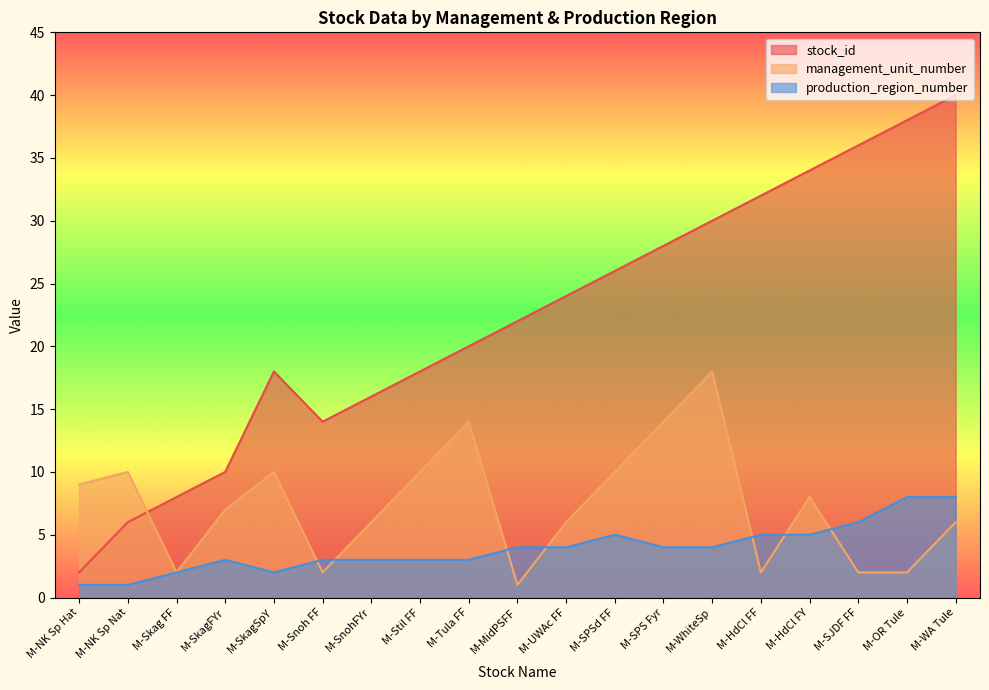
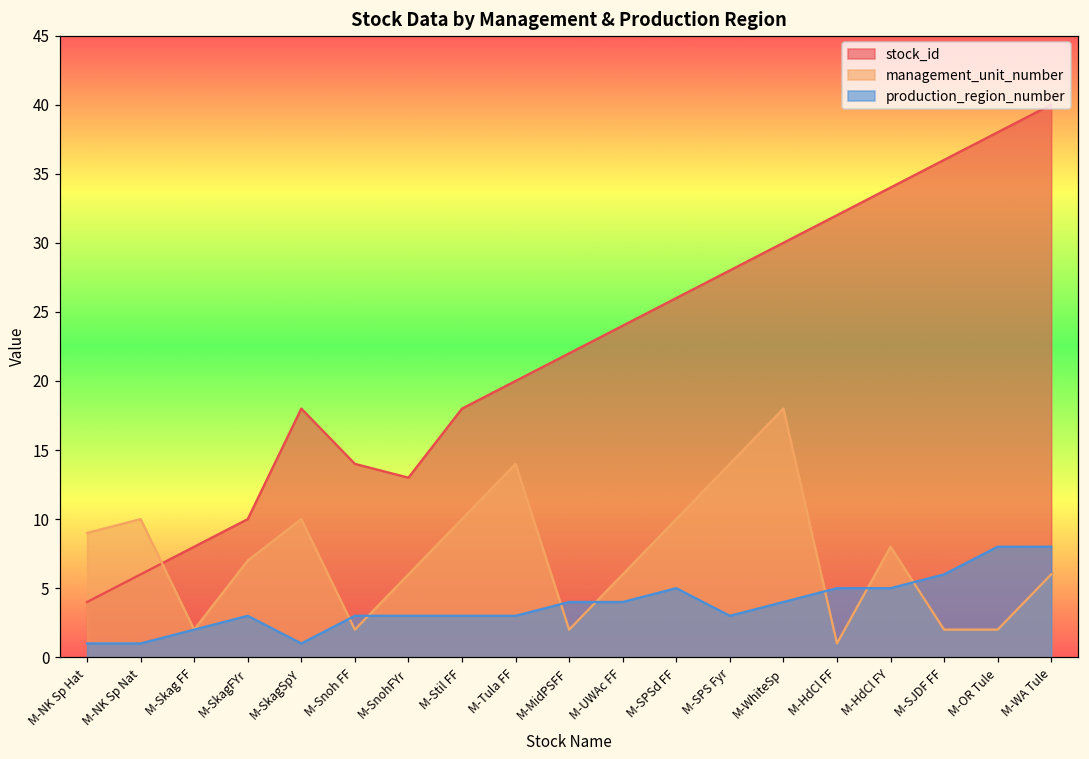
  {
    "stock_id": {
-     "M-NK Sp Hat": 2,
+     "M-NK Sp Hat": 4,
      "M-NK Sp Nat": 6,
      "M-Skag FF": 8,
      "M-SkagFYr": 10,
      "M-SkagSpY": 18,
      "M-Snoh FF": 14,
-     "M-SnohFYr": 16,
+     "M-SnohFYr": 13,
      "M-Stil FF": 18,
      "M-Tula FF": 20,
      "M-MidPSFF": 22,
      "M-UWAc FF": 24,
      "M-SPSd FF": 26,
      "M-SPS Fyr": 28,
      "M-WhiteSp": 30,
      "M-HdCl FF": 32,
      "M-HdCl FY": 34,
      "M-SJDF FF": 36,
      "M-OR Tule": 38
    },
    "management_unit_number": {
      "M-NK Sp Hat": 9,
      "M-NK Sp Nat": 10,
      "M-SkagFYr": 7,
      "M-SkagSpY": 10,
      "M-Snoh FF": 2,
      "M-SnohFYr": 6,
      "M-Stil FF": 10,
      "M-Tula FF": 14,
-     "M-MidPSFF": 1,
+     "M-MidPSFF": 2,
      "M-UWAc FF": 6,
      "M-SPSd FF": 10,
      "M-SPS Fyr": 14,
      "M-WhiteSp": 18,
-     "M-HdCl FF": 2,
+     "M-HdCl FF": 1,
      "M-HdCl FY": 8,
      "M-SJDF FF": 2,
      "M-OR Tule": 2,
      "M-WA Tule": 6
    },
    "production_region_number": {
      "M-NK Sp Hat": 1,
      "M-NK Sp Nat": 1,
      "M-SkagFYr": 3,
-     "M-SkagSpY": 2,
+     "M-SkagSpY": 1,
      "M-Snoh FF": 3,
      "M-SnohFYr": 3,
      "M-Stil FF": 3,
      "M-Tula FF": 3,
      "M-MidPSFF": 4,
      "M-UWAc FF": 4,
      "M-SPSd FF": 5,
-     "M-SPS Fyr": 4,
+     "M-SPS Fyr": 3,
      "M-WhiteSp": 4,
      "M-HdCl FF": 5,
      "M-HdCl FY": 5,
      "M-SJDF FF": 6,
      "M-OR Tule": 8,
      "M-WA Tule": 8
    }
  }
